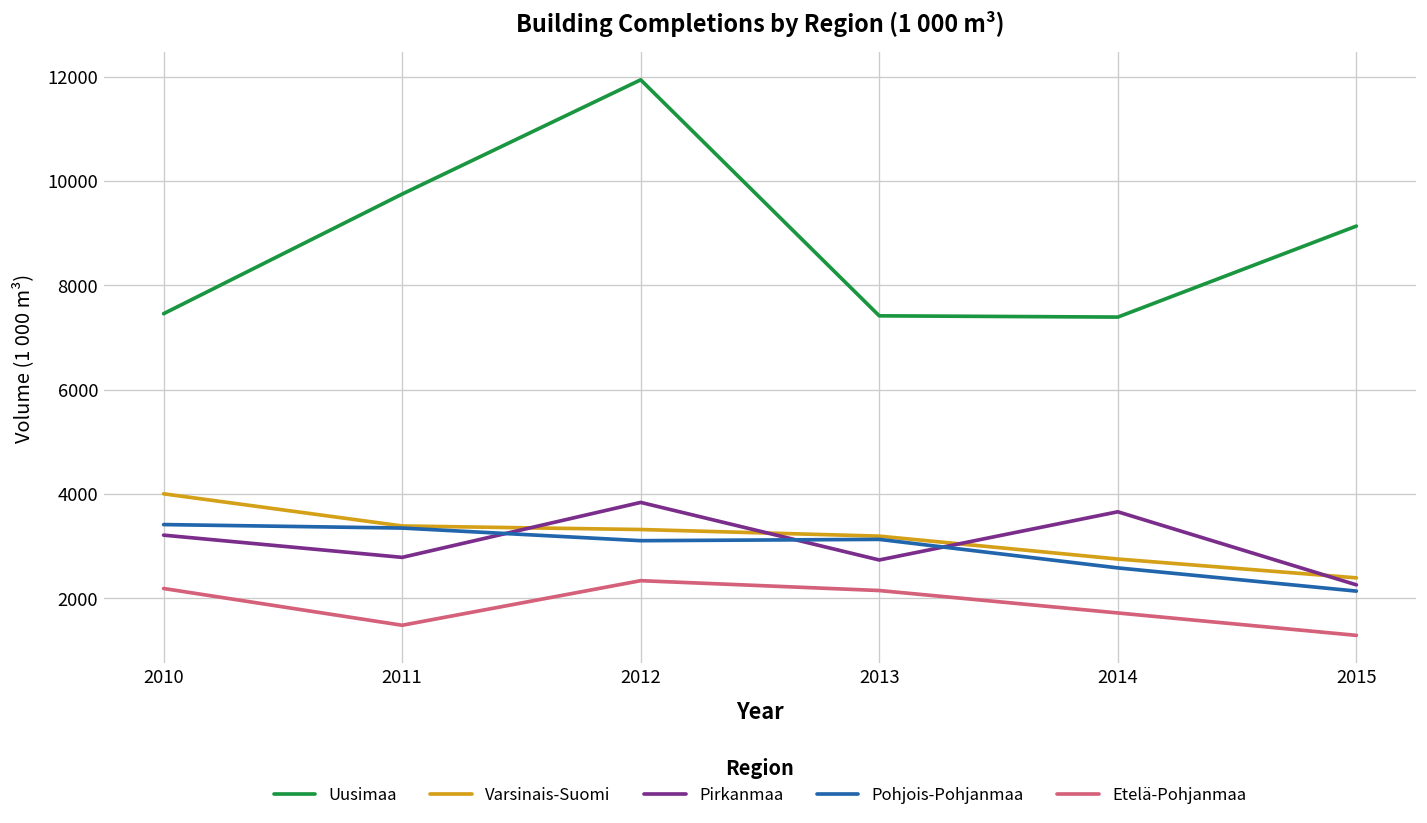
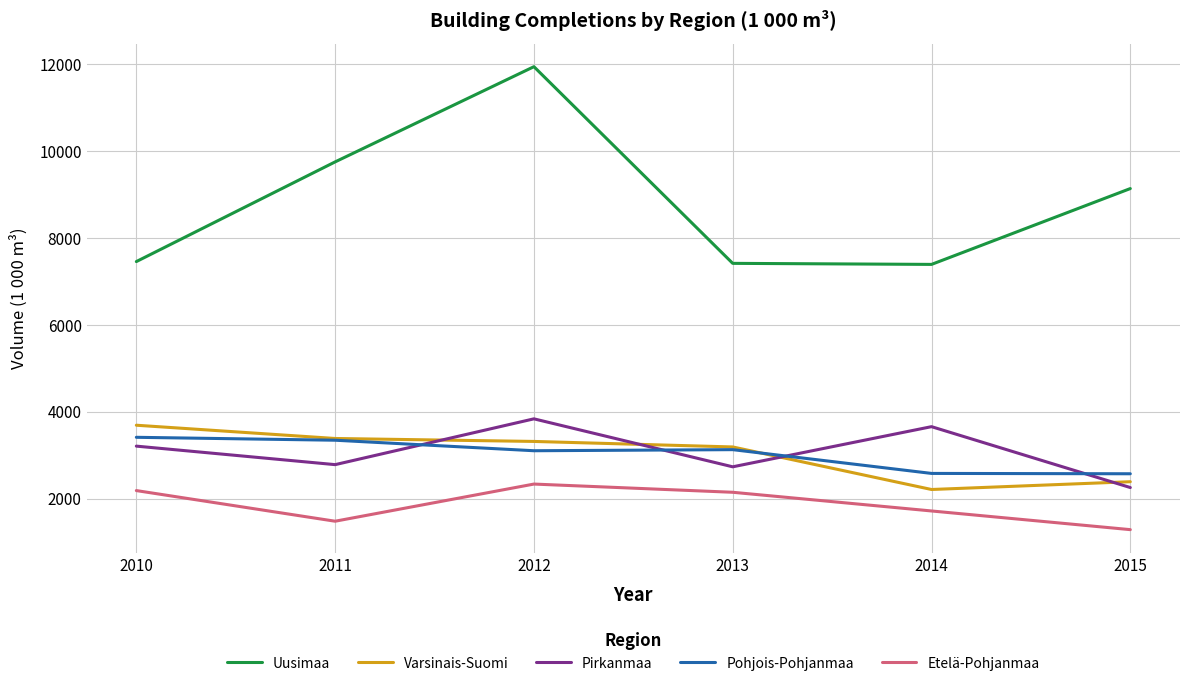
  {
    "Uusimaa": {
      "2010": 7500,
      "2011": 9800,
      "2012": 11900,
      "2013": 7400,
      "2014": 7400,
      "2015": 9100
    },
    "Varsinais-Suomi": {
-     "2010": 4000,
+     "2010": 3700,
      "2012": 3300,
      "2013": 3200,
-     "2014": 2800,
+     "2014": 2200,
      "2015": 2400
    },
    "Pirkanmaa": {
      "2010": 3200,
      "2011": 2800,
      "2012": 3800,
      "2013": 2700,
      "2014": 3700,
      "2015": 2300
    },
    "Pohjois-Pohjanmaa": {
      "2010": 3400,
      "2012": 3100,
      "2013": 3100,
      "2014": 2600,
-     "2015": 2100
+     "2015": 2600
    },
    "Etelä-Pohjanmaa": {
      "2010": 2200,
      "2011": 1500,
      "2012": 2300,
      "2013": 2100,
      "2014": 1700,
      "2015": 1300
    }
  }
